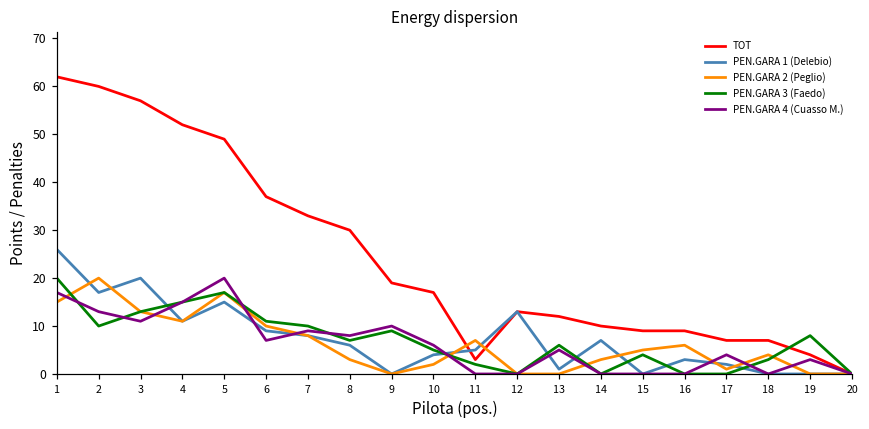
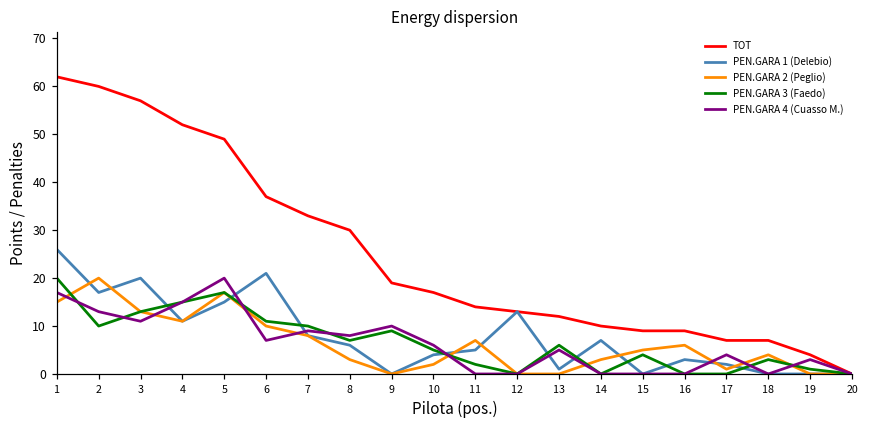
  {
    "TOT": {
      "1": 62,
      "2": 60,
      "3": 57,
      "4": 52,
      "5": 49,
      "6": 37,
      "7": 33,
      "8": 30,
      "9": 19,
      "10": 17,
-     "11": 3,
+     "11": 14,
      "13": 12,
      "14": 10,
      "15": 9,
      "16": 9,
      "17": 7,
      "18": 7,
      "19": 4
    },
    "PEN.GARA 1 (Delebio)": {
      "1": 26,
      "2": 17,
      "3": 20,
      "5": 15,
-     "6": 9,
+     "6": 21,
      "8": 6,
      "10": 4,
      "11": 5,
      "13": 1,
      "14": 7,
      "16": 3,
      "17": 2
    },
    "PEN.GARA 2 (Peglio)": {
      "1": 15,
      "2": 20,
      "6": 10,
      "8": 3,
      "10": 2,
      "11": 7,
      "13": 0,
      "14": 3,
      "15": 5,
      "16": 6,
      "17": 1,
      "18": 4
    },
    "PEN.GARA 3 (Faedo)": {
      "1": 20,
      "2": 10,
      "6": 11,
      "7": 10,
      "8": 7,
      "9": 9,
      "10": 5,
      "11": 2,
      "13": 6,
      "15": 4,
      "17": 0,
      "18": 3,
-     "19": 8
+     "19": 1
    },
    "PEN.GARA 4 (Cuasso M.)": {
      "1": 17,
      "2": 13,
      "3": 11,
      "5": 20,
      "6": 7,
      "7": 9,
      "8": 8,
      "9": 10,
      "10": 6,
      "11": 0,
      "13": 5,
      "17": 4,
      "19": 3
    }
  }
